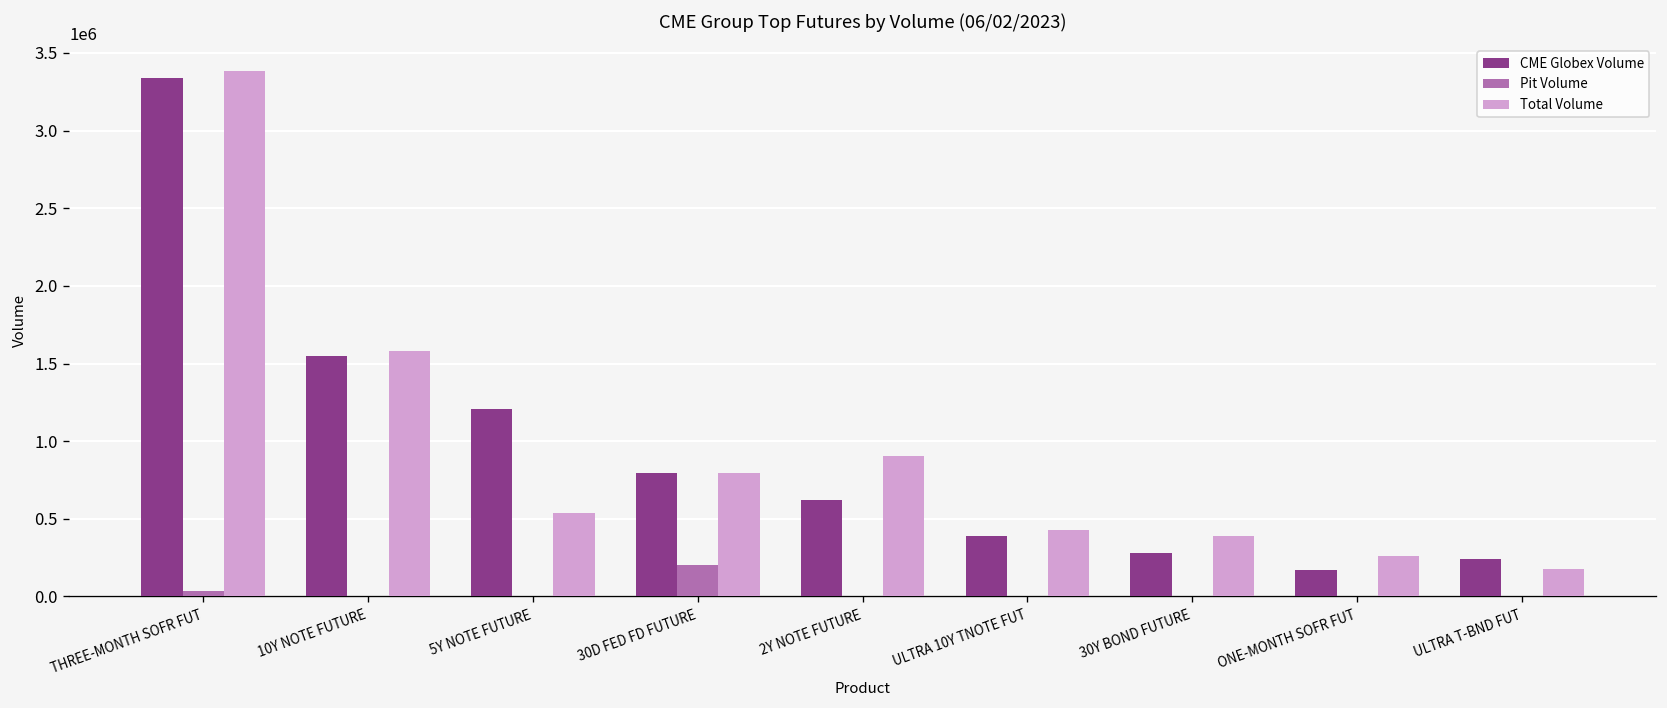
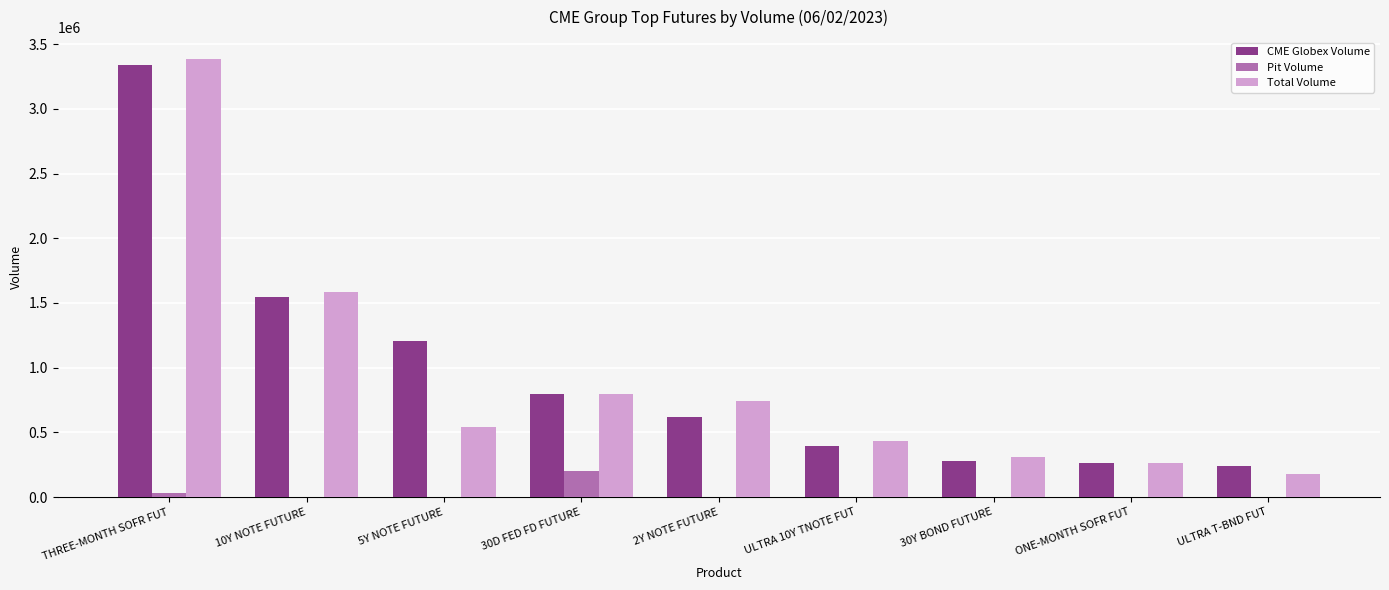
  {
    "CME Globex Volume": {
      "THREE-MONTH SOFR FUT": 3340000,
      "10Y NOTE FUTURE": 1550000,
      "5Y NOTE FUTURE": 1210000,
      "30D FED FD FUTURE": 790000,
      "2Y NOTE FUTURE": 620000,
      "ULTRA 10Y TNOTE FUT": 390000,
      "30Y BOND FUTURE": 280000,
-     "ONE-MONTH SOFR FUT": 170000,
+     "ONE-MONTH SOFR FUT": 260000,
      "ULTRA T-BND FUT": 240000
    },
    "Pit Volume": {
      "THREE-MONTH SOFR FUT": 30000,
      "10Y NOTE FUTURE": 0,
      "5Y NOTE FUTURE": 0,
      "30D FED FD FUTURE": 200000,
      "2Y NOTE FUTURE": 0,
      "ULTRA 10Y TNOTE FUT": 0,
      "30Y BOND FUTURE": 0,
      "ONE-MONTH SOFR FUT": 0,
      "ULTRA T-BND FUT": 0
    },
    "Total Volume": {
      "THREE-MONTH SOFR FUT": 3390000,
      "10Y NOTE FUTURE": 1580000,
      "5Y NOTE FUTURE": 540000,
      "30D FED FD FUTURE": 790000,
-     "2Y NOTE FUTURE": 900000,
+     "2Y NOTE FUTURE": 740000,
      "ULTRA 10Y TNOTE FUT": 430000,
-     "30Y BOND FUTURE": 390000,
+     "30Y BOND FUTURE": 310000,
      "ONE-MONTH SOFR FUT": 260000,
      "ULTRA T-BND FUT": 170000
    }
  }
